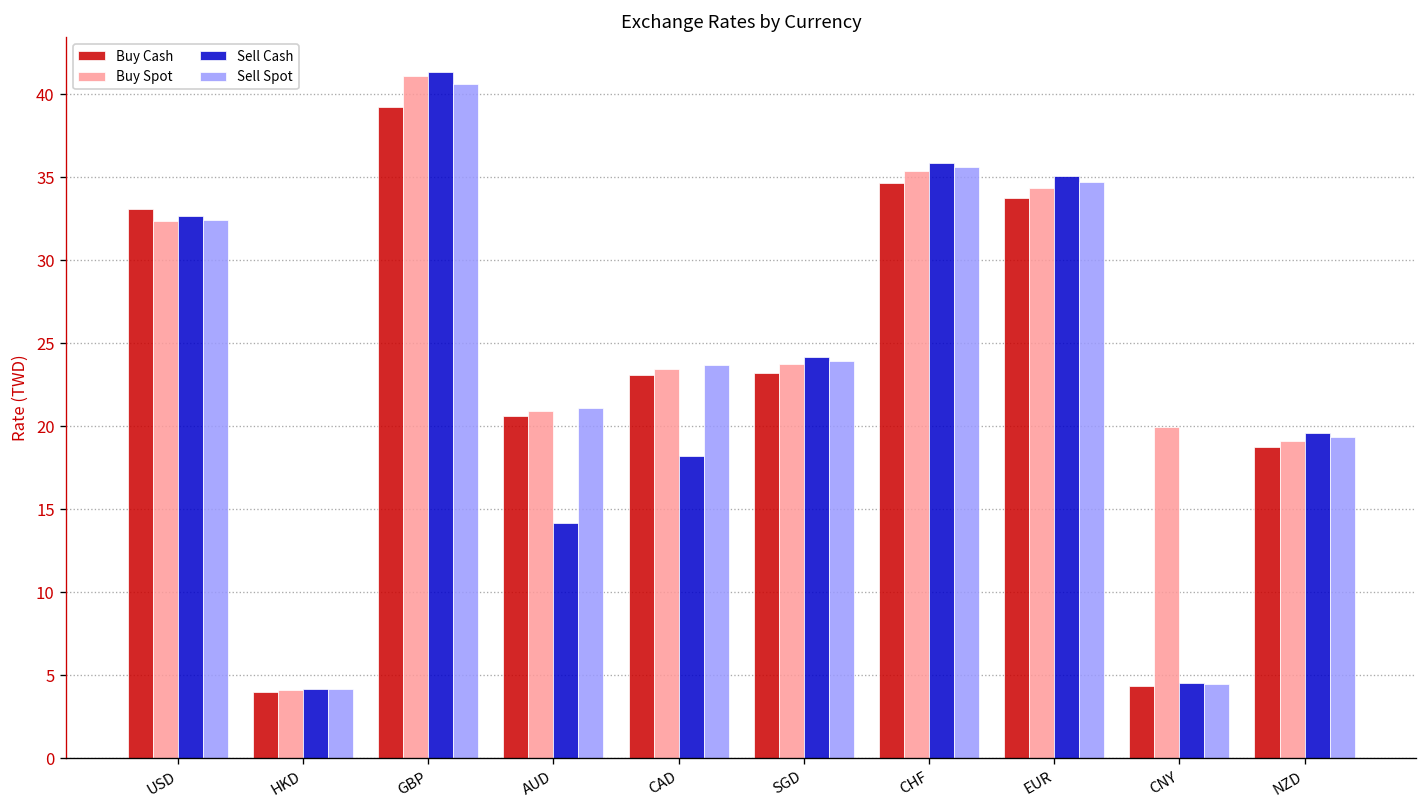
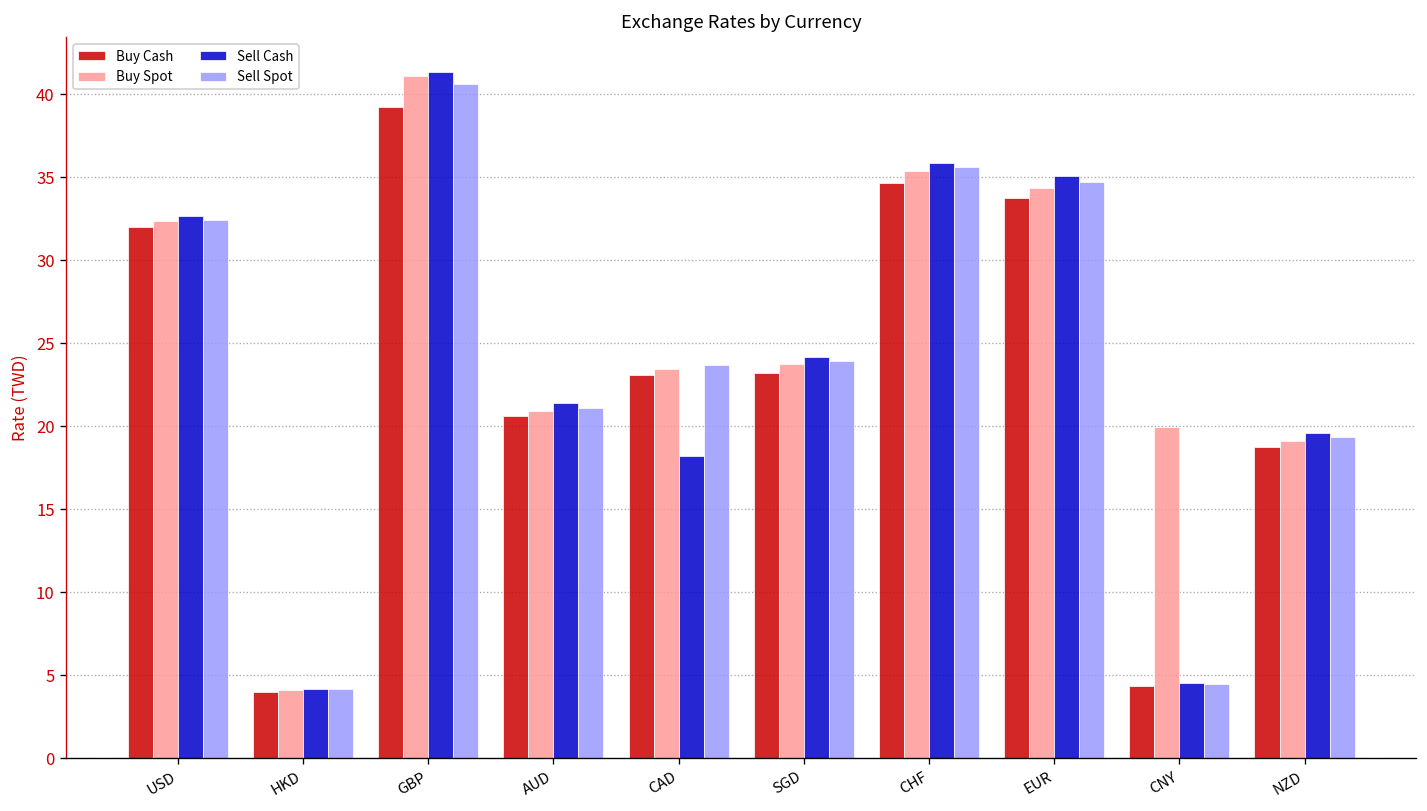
  {
    "Buy Cash": {
-     "USD": 33.1,
+     "USD": 32.0,
      "HKD": 4.0,
      "GBP": 39.2,
      "AUD": 20.6,
      "CAD": 23.1,
      "SGD": 23.2,
      "CHF": 34.7,
      "EUR": 33.7,
      "CNY": 4.4,
      "NZD": 18.8
    },
    "Buy Spot": {
      "USD": 32.3,
      "HKD": 4.1,
      "GBP": 41.1,
      "AUD": 20.9,
      "CAD": 23.5,
      "SGD": 23.7,
      "CHF": 35.3,
      "EUR": 34.3,
      "CNY": 19.9,
      "NZD": 19.1
    },
    "Sell Cash": {
      "USD": 32.7,
      "HKD": 4.2,
      "GBP": 41.3,
-     "AUD": 14.2,
+     "AUD": 21.4,
      "CAD": 18.2,
      "SGD": 24.1,
      "CHF": 35.9,
      "EUR": 35.0,
      "CNY": 4.5,
      "NZD": 19.6
    },
    "Sell Spot": {
      "USD": 32.4,
      "HKD": 4.2,
      "GBP": 40.6,
      "AUD": 21.1,
      "CAD": 23.7,
      "SGD": 23.9,
      "CHF": 35.6,
      "EUR": 34.7,
      "CNY": 4.5,
      "NZD": 19.3
    }
  }
